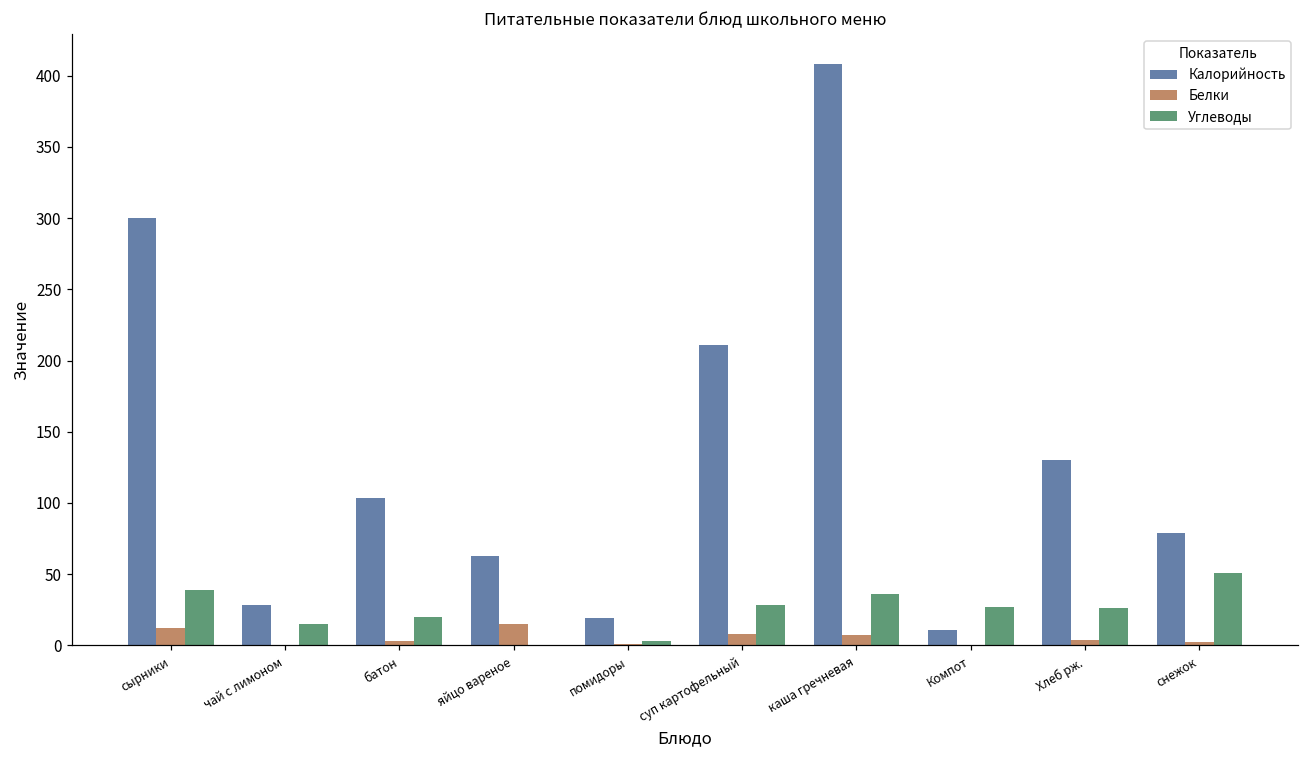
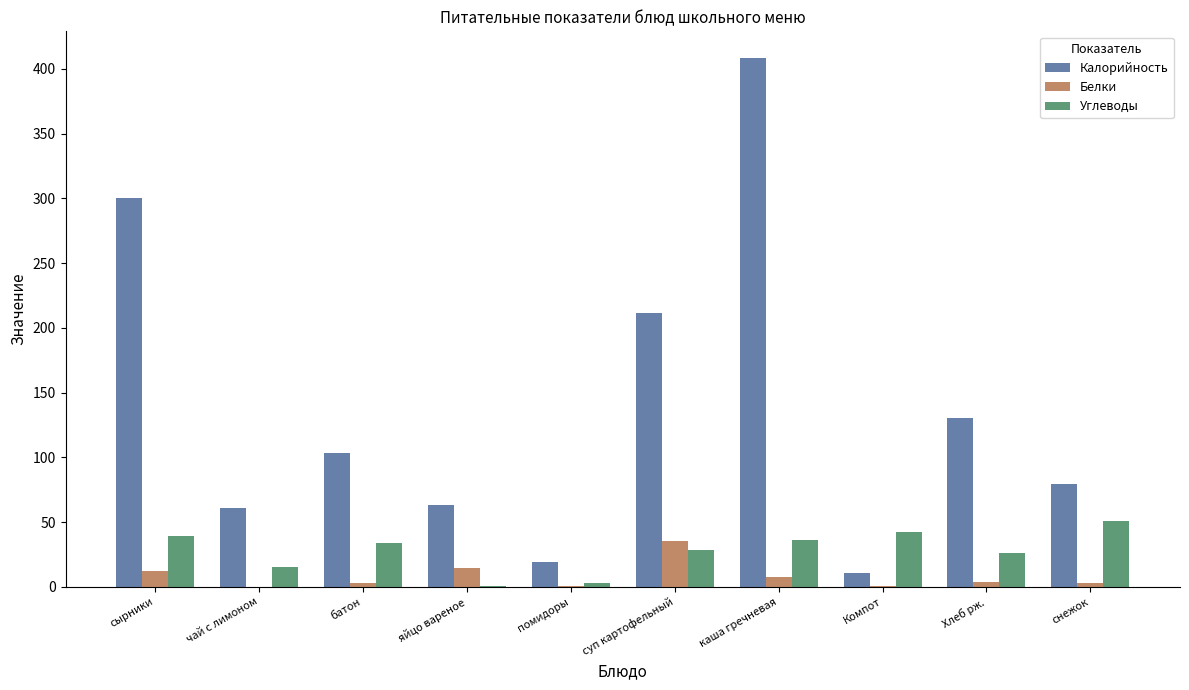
  {
    "Калорийность": {
      "сырники": 300,
-     "чай с лимоном": 29,
+     "чай с лимоном": 61,
      "батон": 104,
      "яйцо вареное": 63,
      "помидоры": 19,
      "суп картофельный": 211,
      "каша гречневая": 408,
      "Компот": 11,
      "Хлеб рж.": 130,
      "снежок": 79
    },
    "Белки": {
      "сырники": 12,
      "батон": 3,
      "яйцо вареное": 15,
-     "суп картофельный": 8,
+     "суп картофельный": 35,
      "каша гречневая": 7,
      "Хлеб рж.": 4,
      "снежок": 3
    },
    "Углеводы": {
      "сырники": 39,
      "чай с лимоном": 15,
-     "батон": 20,
+     "батон": 34,
      "помидоры": 3,
      "суп картофельный": 28,
      "каша гречневая": 36,
-     "Компот": 27,
+     "Компот": 42,
      "Хлеб рж.": 26,
      "снежок": 51
    }
  }
